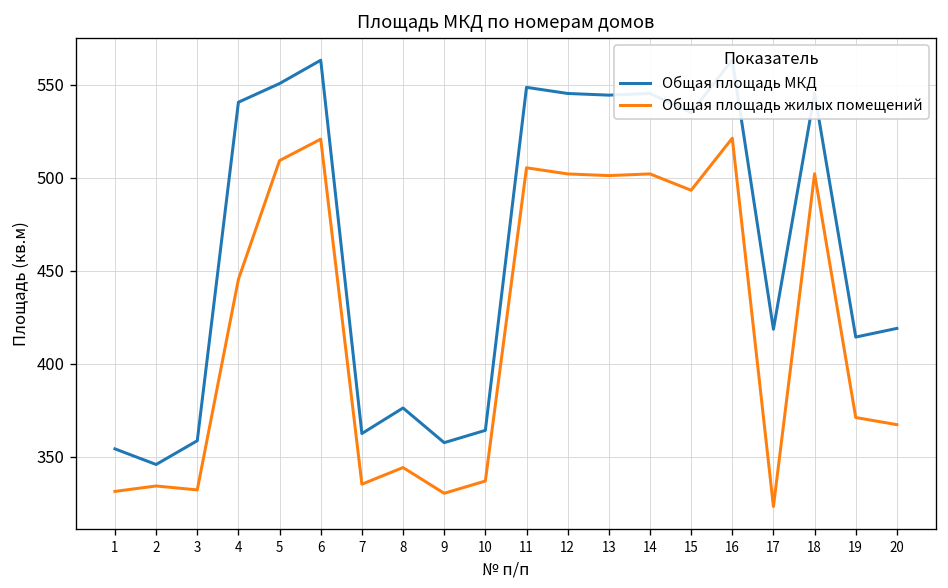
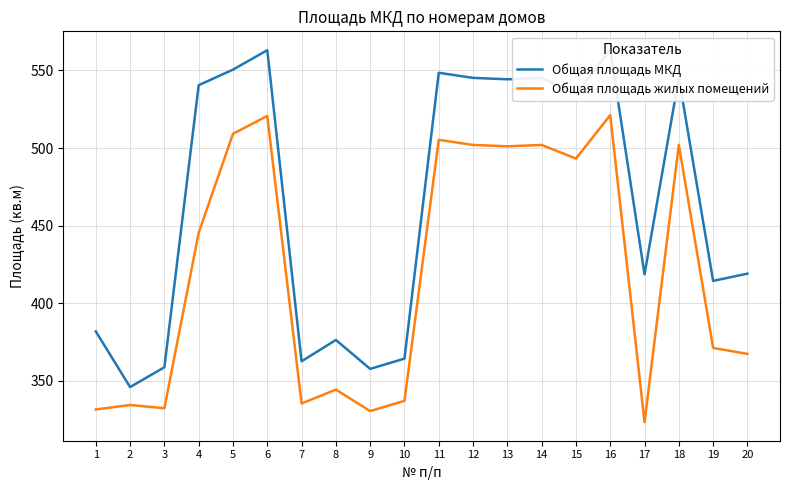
  {
    "Общая площадь МКД": {
-     "1": 354,
+     "1": 382,
      "2": 346,
      "3": 359,
      "4": 541,
      "5": 551,
      "6": 563,
      "7": 363,
      "8": 376,
      "9": 358,
      "10": 364,
      "11": 548,
      "12": 545,
      "13": 544,
      "17": 419,
      "19": 414,
      "20": 419
    },
    "Общая площадь жилых помещений": {
      "1": 332,
      "2": 334,
      "3": 332,
      "4": 445,
      "5": 509,
      "6": 521,
      "7": 335,
      "8": 344,
      "9": 331,
      "10": 337,
      "11": 505,
      "12": 502,
      "13": 501,
      "14": 502,
      "15": 493,
      "16": 521,
      "17": 323,
      "18": 502,
      "19": 371,
      "20": 367
    }
  }
